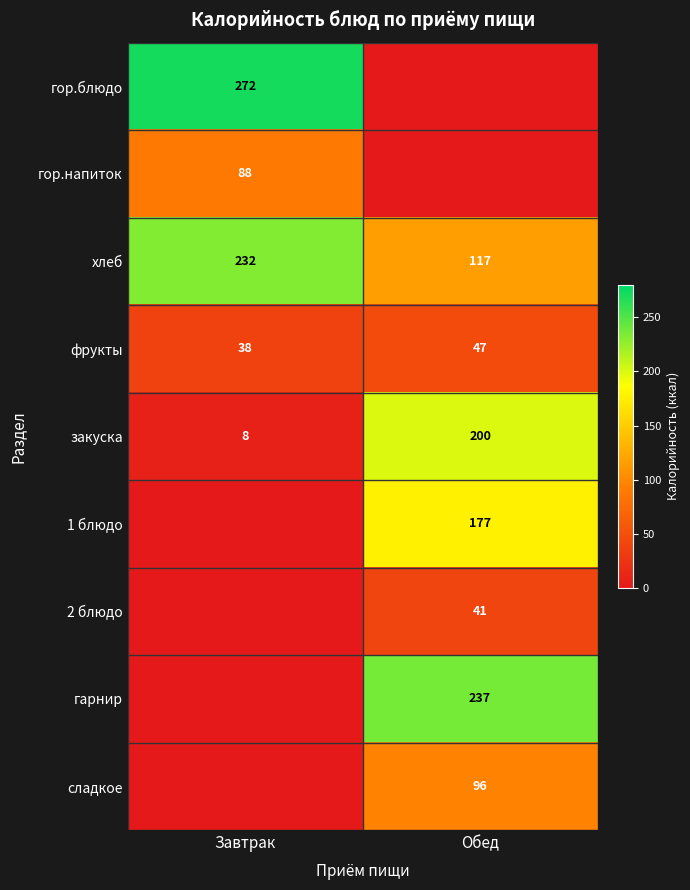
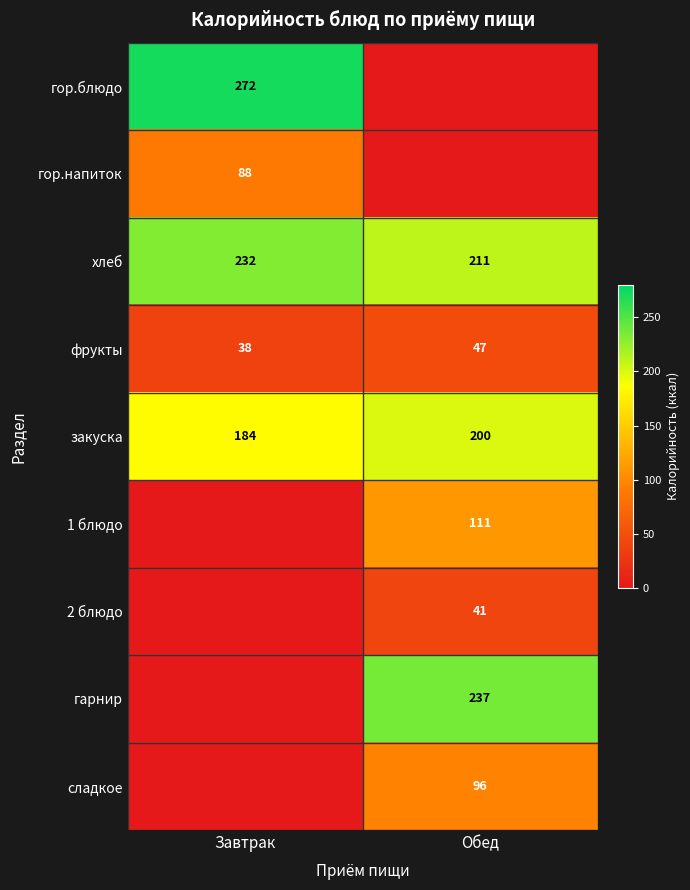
  {
    "гор.блюдо": {
      "Завтрак": 272
    },
    "гор.напиток": {
      "Завтрак": 88
    },
    "хлеб": {
      "Завтрак": 232,
-     "Обед": 117
+     "Обед": 211
    },
    "фрукты": {
      "Завтрак": 38,
      "Обед": 47
    },
    "закуска": {
-     "Завтрак": 8,
+     "Завтрак": 184,
      "Обед": 200
    },
    "1 блюдо": {
-     "Обед": 177
+     "Обед": 111
    },
    "2 блюдо": {
      "Обед": 41
    },
    "гарнир": {
      "Обед": 237
    },
    "сладкое": {
      "Обед": 96
    }
  }
